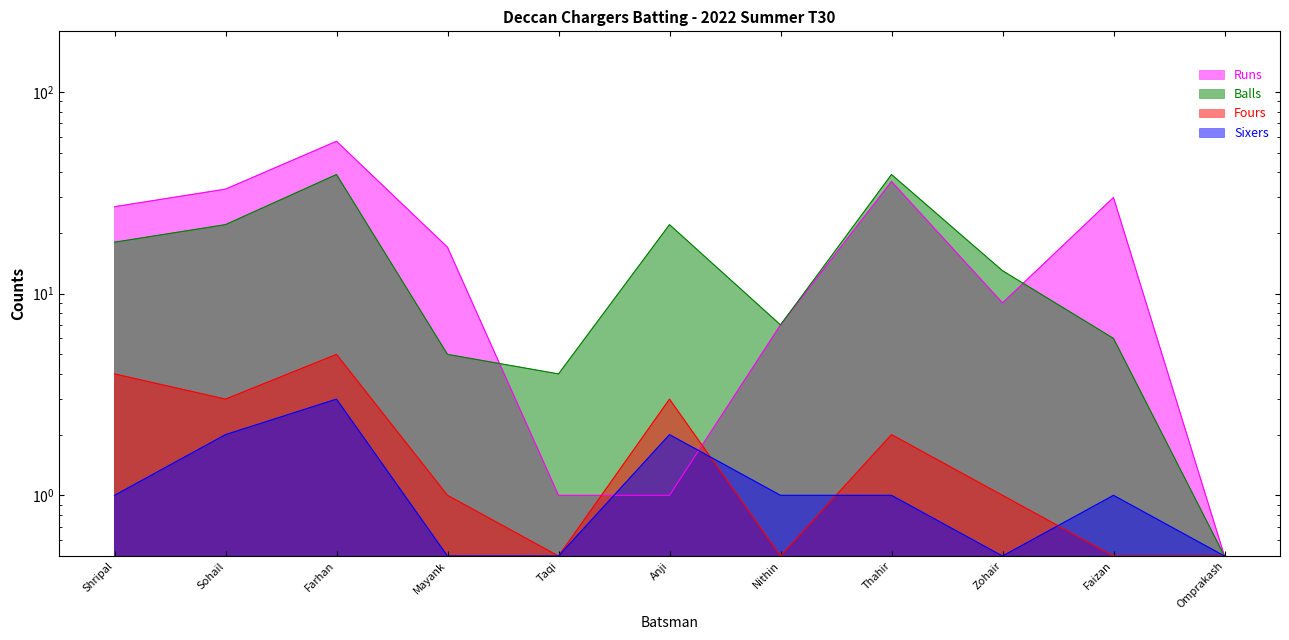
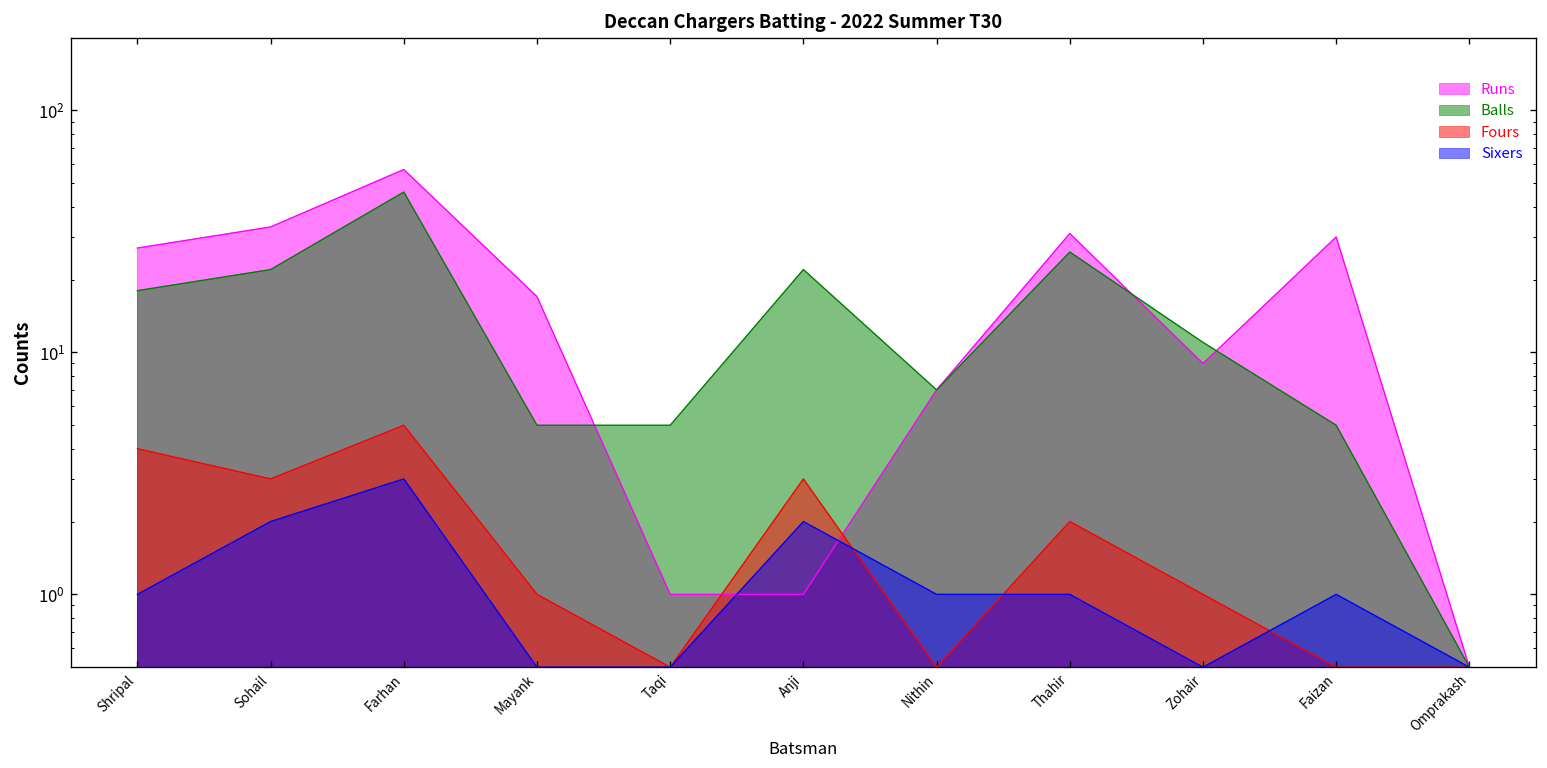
  {
    "Runs": {
      "Shripal": 27,
      "Sohail": 33,
      "Farhan": 57,
      "Mayank": 17,
      "Taqi": 1,
      "Anji": 1,
-     "Thahir": 36,
+     "Thahir": 31,
      "Zohair": 9,
      "Faizan": 30
    },
    "Balls": {
      "Shripal": 18,
      "Sohail": 22,
-     "Farhan": 39,
+     "Farhan": 46,
      "Mayank": 5,
-     "Taqi": 4,
+     "Taqi": 5,
      "Anji": 22,
-     "Thahir": 39,
-     "Zohair": 13,
-     "Faizan": 6
+     "Thahir": 26,
+     "Zohair": 11,
+     "Faizan": 5
    },
    "Fours": {
      "Shripal": 4,
      "Sohail": 3,
      "Farhan": 5,
      "Mayank": 1,
      "Anji": 3,
      "Nithin": 0.50,
      "Thahir": 2,
      "Zohair": 1,
      "Faizan": 0.50
    },
    "Sixers": {
      "Shripal": 1,
      "Sohail": 2,
      "Farhan": 3,
      "Mayank": 0.50,
      "Anji": 2,
      "Nithin": 1,
      "Thahir": 1,
      "Zohair": 0.50,
      "Faizan": 1
    }
  }
